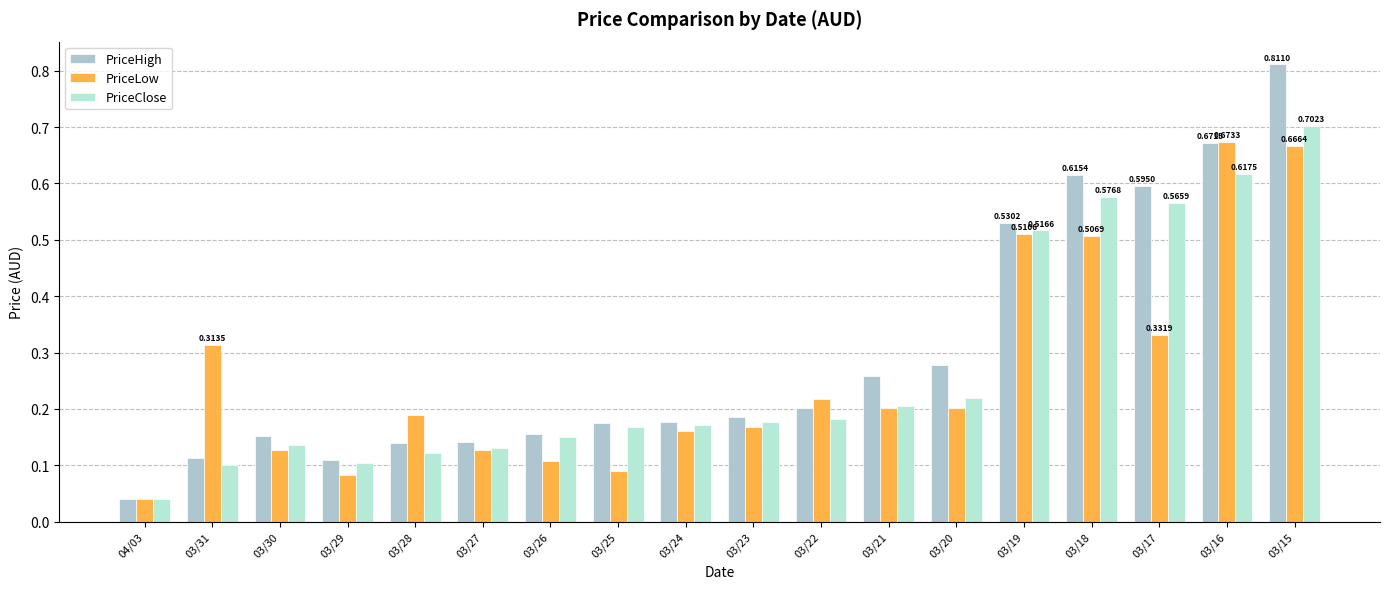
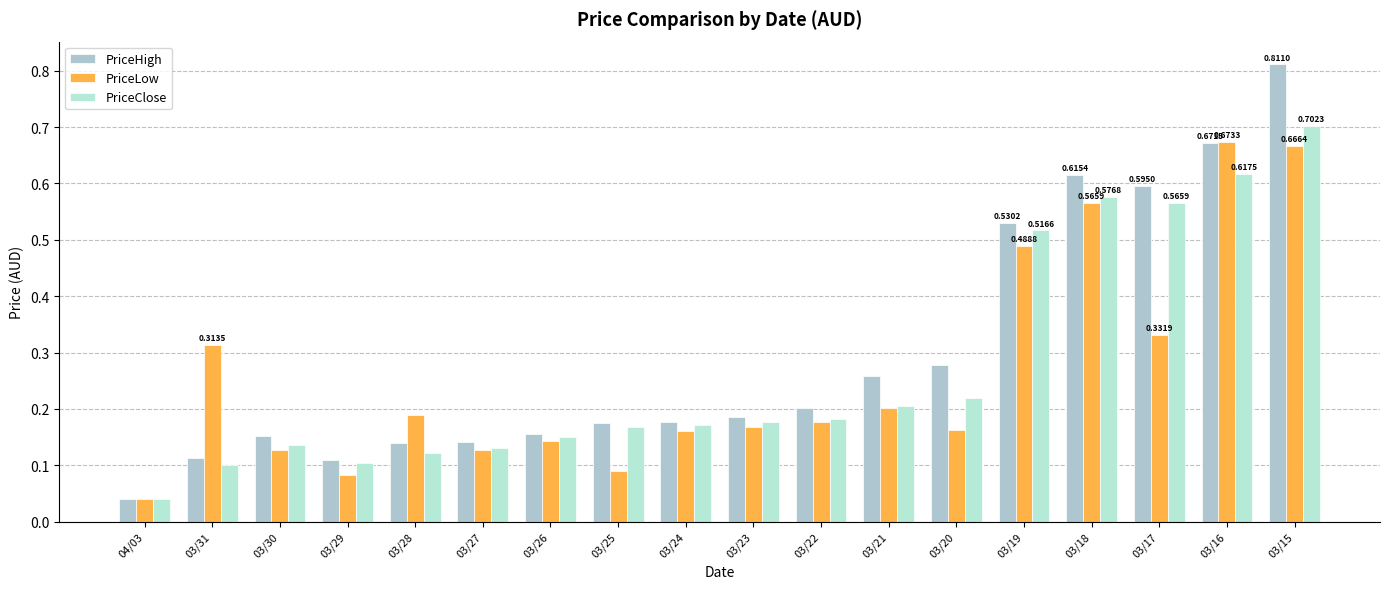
  {
    "PriceLow": {
      "03/31": 0.3135,
-     "03/26": 0.11,
-     "03/22": 0.22,
-     "03/20": 0.20,
-     "03/19": 0.5106,
-     "03/18": 0.5069,
+     "03/26": 0.14,
+     "03/22": 0.18,
+     "03/20": 0.16,
+     "03/19": 0.4888,
+     "03/18": 0.5659,
      "03/17": 0.3319,
      "03/15": 0.6664
    }
  }
